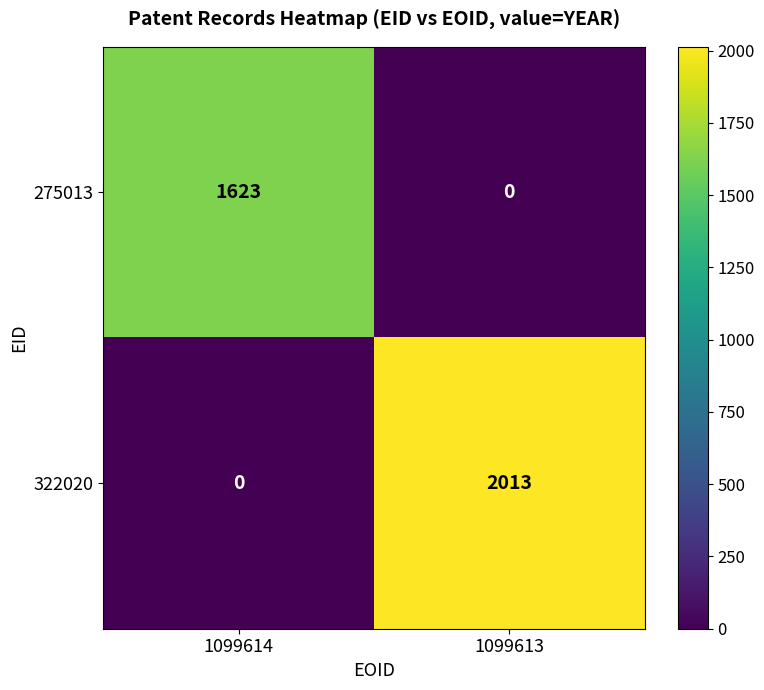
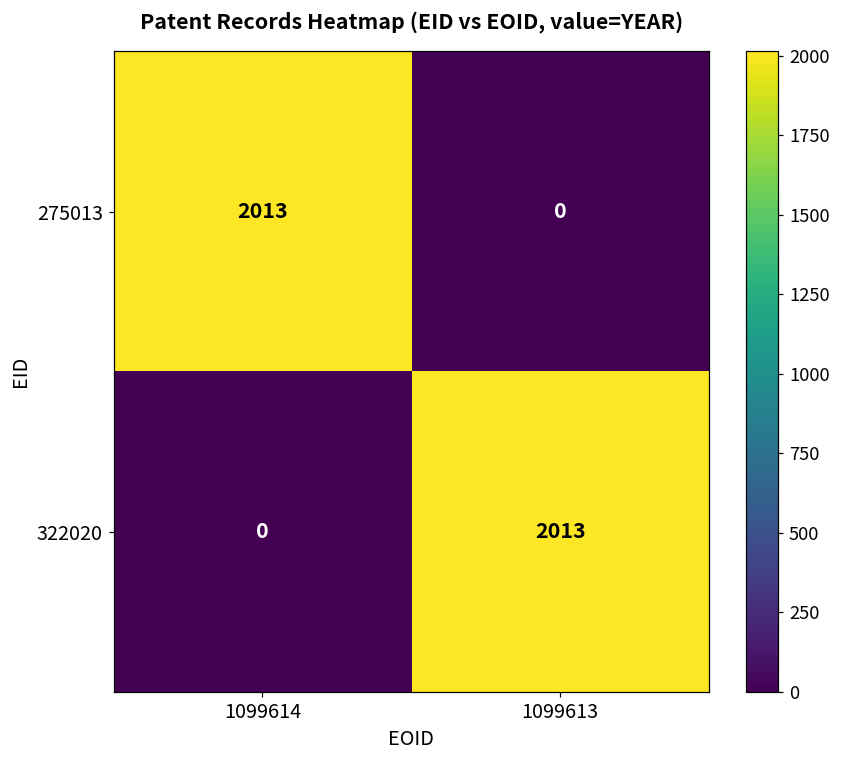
  {
    "275013": {
-     "1099614": 1623,
+     "1099614": 2013,
      "1099613": 0
    },
    "322020": {
      "1099614": 0,
      "1099613": 2013
    }
  }
